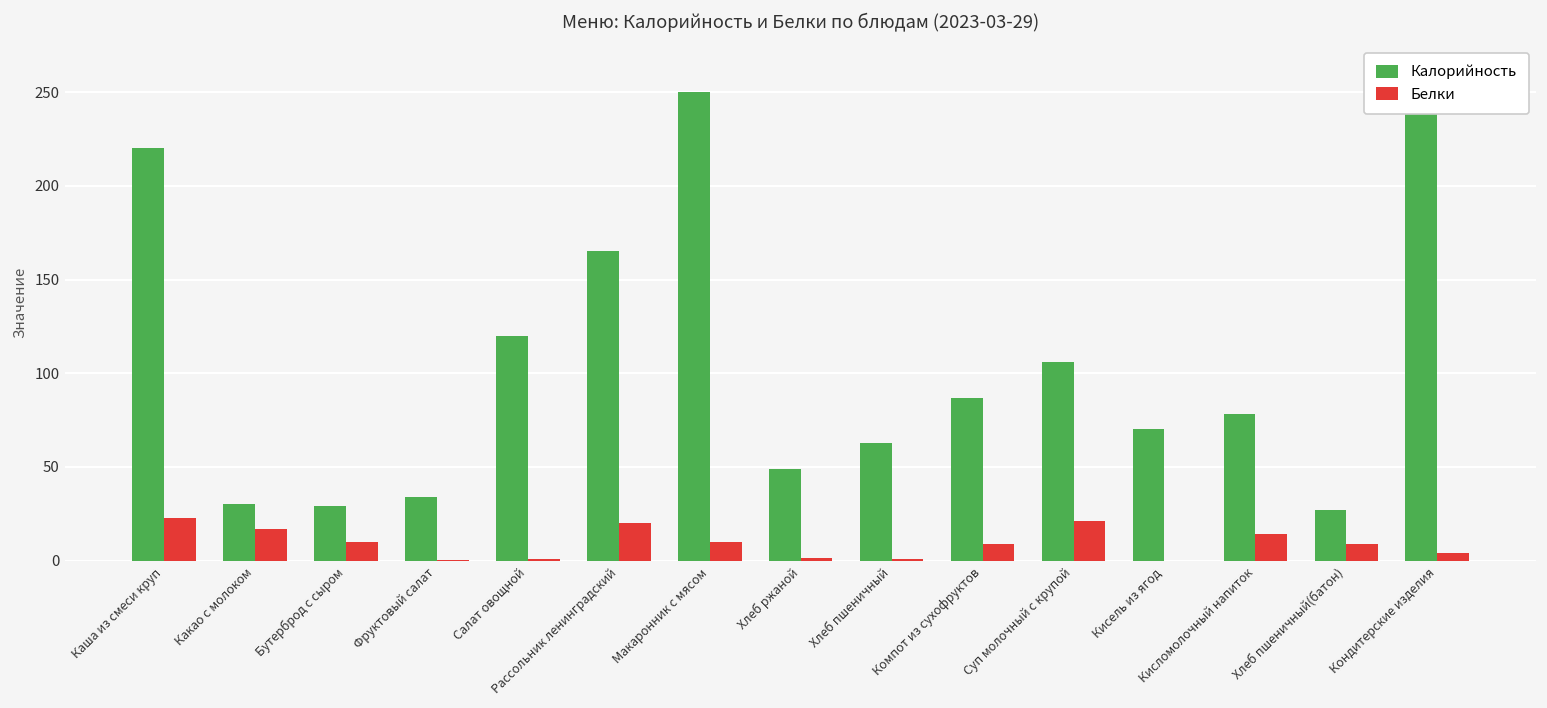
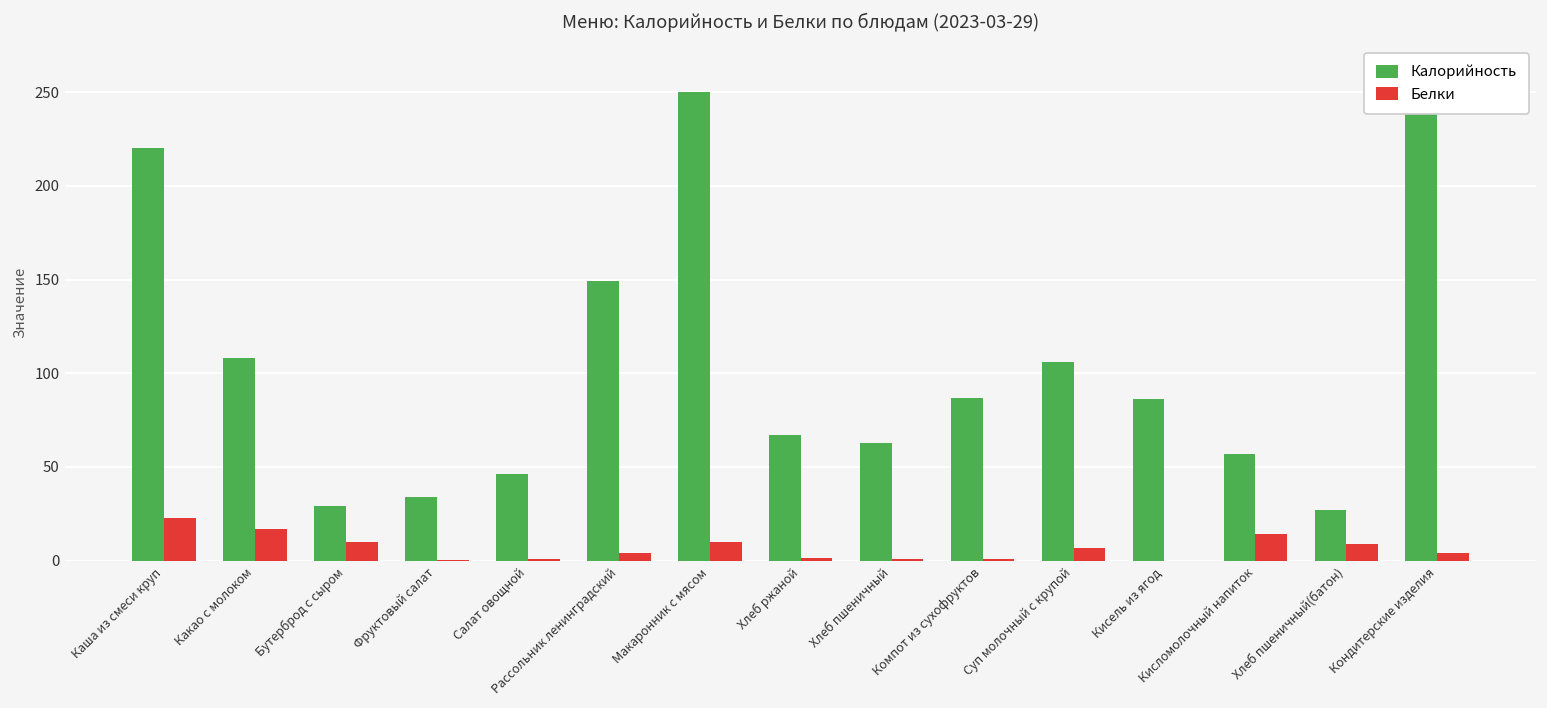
  {
    "Калорийность": {
      "Каша из смеси круп": 220,
-     "Какао с молоком": 30,
+     "Какао с молоком": 108,
      "Бутерброд с сыром": 29,
      "Фруктовый салат": 34,
-     "Салат овощной": 120,
-     "Рассольник ленинградский": 165,
+     "Салат овощной": 46,
+     "Рассольник ленинградский": 149,
      "Макаронник с мясом": 250,
-     "Хлеб ржаной": 49,
+     "Хлеб ржаной": 67,
      "Хлеб пшеничный": 63,
      "Компот из сухофруктов": 87,
      "Суп молочный с крупой": 106,
-     "Кисель из ягод": 70,
-     "Кисломолочный напиток": 78,
+     "Кисель из ягод": 86,
+     "Кисломолочный напиток": 57,
      "Хлеб пшеничный(батон)": 27
    },
    "Белки": {
      "Каша из смеси круп": 23,
      "Какао с молоком": 17,
      "Бутерброд с сыром": 10,
-     "Рассольник ленинградский": 20,
+     "Рассольник ленинградский": 4,
      "Макаронник с мясом": 10,
-     "Компот из сухофруктов": 9,
-     "Суп молочный с крупой": 21,
+     "Компот из сухофруктов": 1,
+     "Суп молочный с крупой": 7,
      "Кисель из ягод": 0,
      "Кисломолочный напиток": 14,
      "Хлеб пшеничный(батон)": 9,
      "Кондитерские изделия": 4
    }
  }
